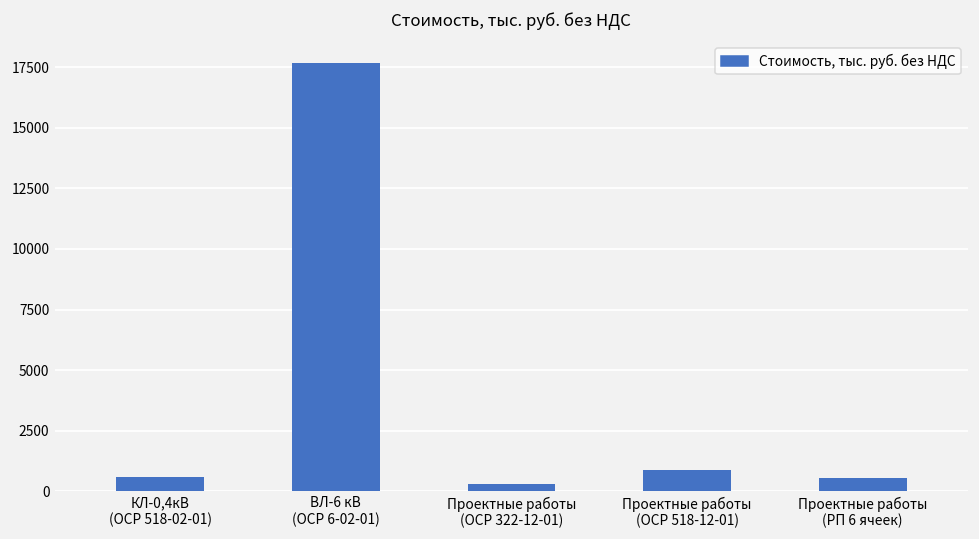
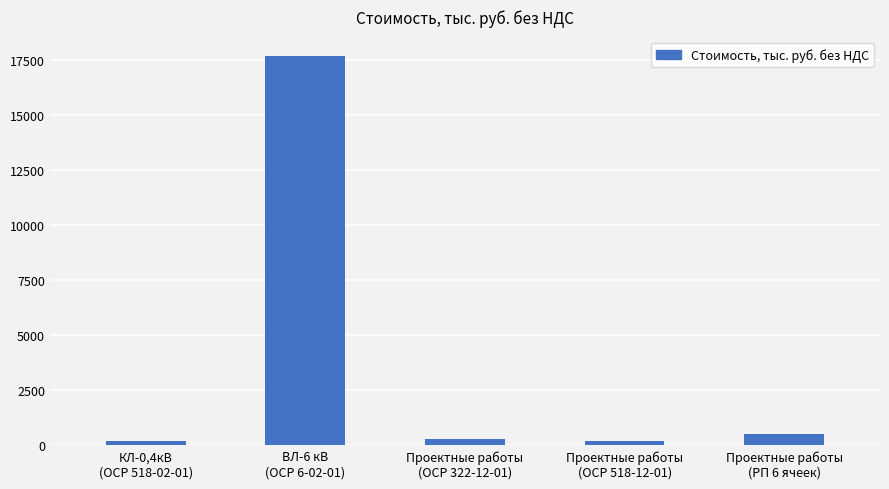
  {
-   "КЛ-0,4кВ (ОСР 518-02-01)": 600,
+   "КЛ-0,4кВ (ОСР 518-02-01)": 200,
    "ВЛ-6 кВ (ОСР 6-02-01)": 17700,
    "Проектные работы (ОСР 322-12-01)": 300,
-   "Проектные работы (ОСР 518-12-01)": 900,
+   "Проектные работы (ОСР 518-12-01)": 200,
    "Проектные работы (РП 6 ячеек)": 500
  }
